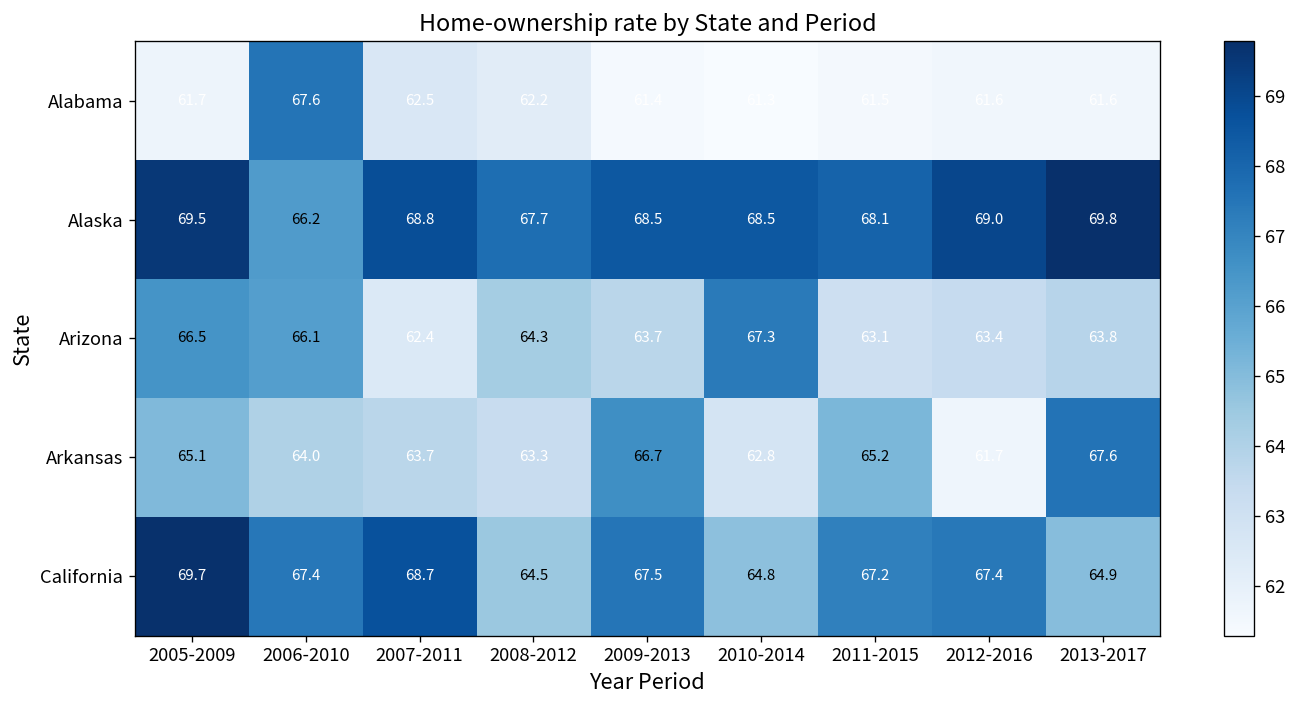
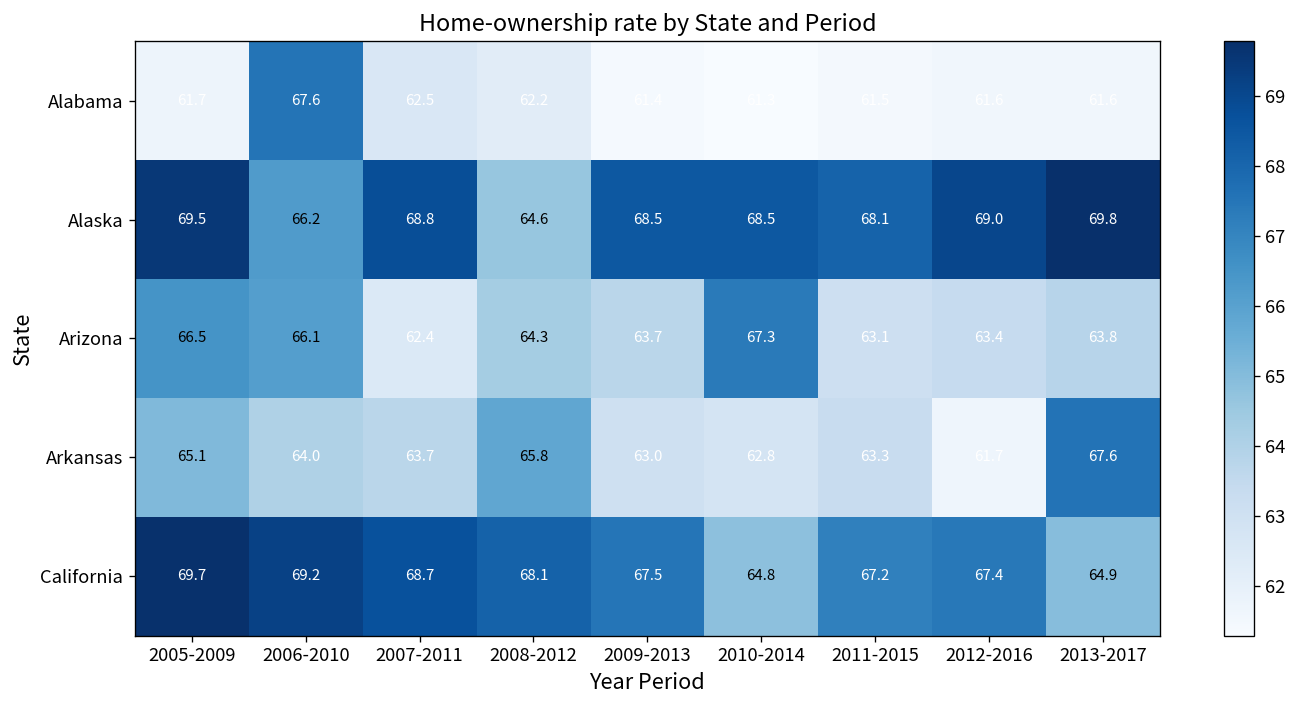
  {
    "Alabama": {
      "2006-2010": 67.6
    },
    "Alaska": {
      "2005-2009": 69.5,
      "2006-2010": 66.2,
      "2007-2011": 68.8,
-     "2008-2012": 67.7,
+     "2008-2012": 64.6,
      "2009-2013": 68.5,
      "2010-2014": 68.5,
      "2011-2015": 68.1,
      "2012-2016": 69.0,
      "2013-2017": 69.8
    },
    "Arizona": {
      "2005-2009": 66.5,
      "2006-2010": 66.1,
      "2008-2012": 64.3,
      "2009-2013": 63.7,
      "2010-2014": 67.3,
      "2011-2015": 63.1,
      "2012-2016": 63.4,
      "2013-2017": 63.8
    },
    "Arkansas": {
      "2005-2009": 65.1,
      "2006-2010": 64.0,
      "2007-2011": 63.7,
-     "2008-2012": 63.3,
-     "2009-2013": 66.7,
-     "2011-2015": 65.2,
+     "2008-2012": 65.8,
+     "2009-2013": 63.0,
+     "2011-2015": 63.3,
      "2013-2017": 67.6
    },
    "California": {
      "2005-2009": 69.7,
-     "2006-2010": 67.4,
+     "2006-2010": 69.2,
      "2007-2011": 68.7,
-     "2008-2012": 64.5,
+     "2008-2012": 68.1,
      "2009-2013": 67.5,
      "2010-2014": 64.8,
      "2011-2015": 67.2,
      "2012-2016": 67.4,
      "2013-2017": 64.9
    }
  }
